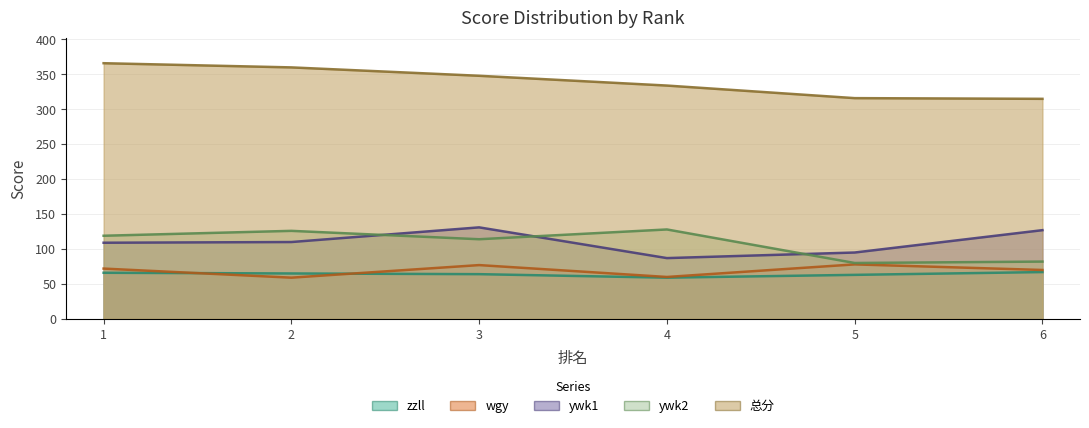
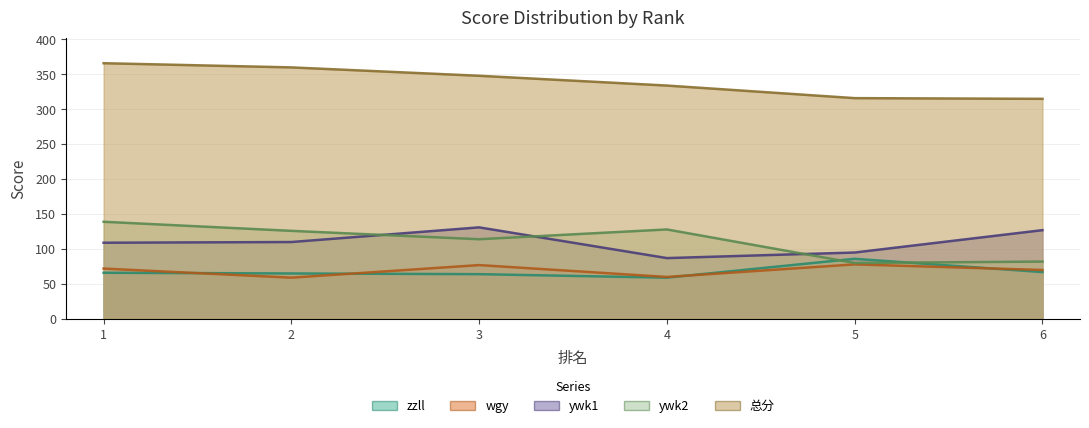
  {
    "zzll": {
      "1": 70,
      "2": 70,
      "3": 60,
-     "5": 60
+     "5": 90
    },
    "ywk1": {
      "1": 110,
      "2": 110,
      "3": 130,
      "4": 90,
      "5": 100,
      "6": 130
    },
    "ywk2": {
-     "1": 120,
+     "1": 140,
      "2": 130,
      "3": 110,
      "4": 130,
      "6": 80
    }
  }
